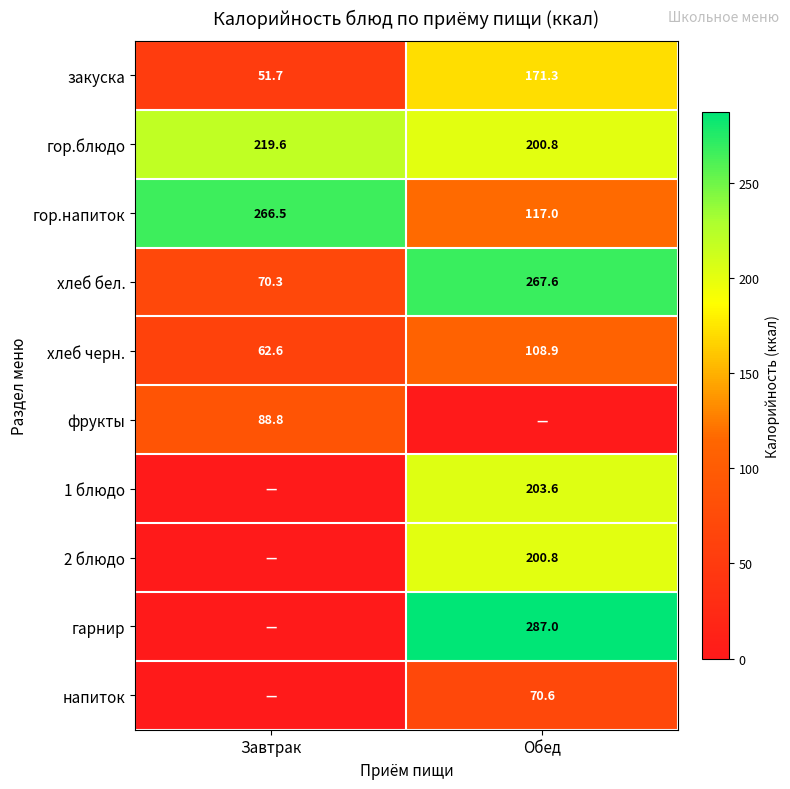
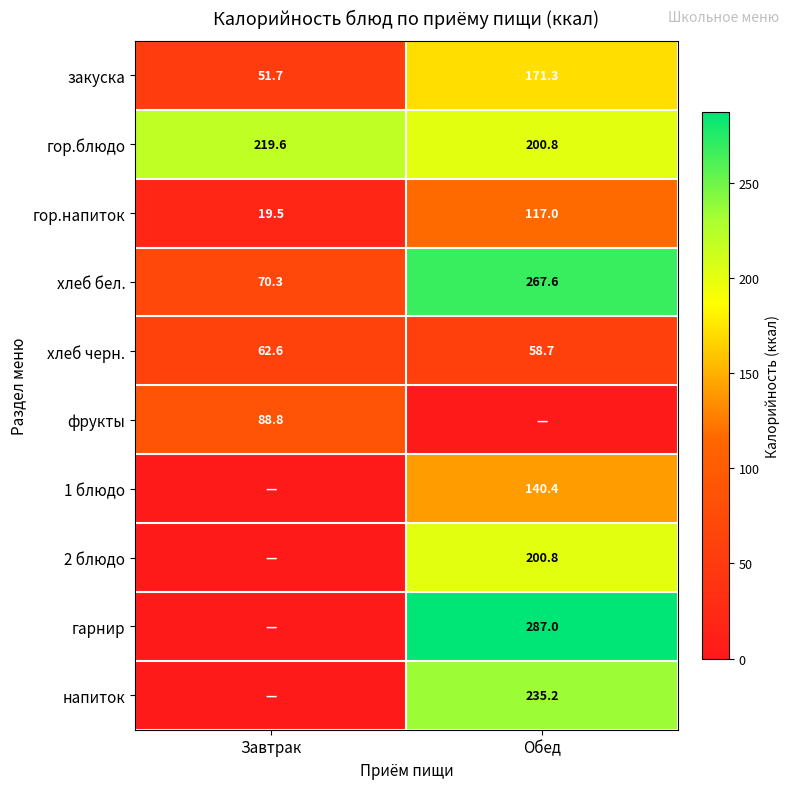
  {
    "закуска": {
      "Завтрак": 51.7,
      "Обед": 171.3
    },
    "гор.блюдо": {
      "Завтрак": 219.6,
      "Обед": 200.8
    },
    "гор.напиток": {
-     "Завтрак": 266.5,
+     "Завтрак": 19.5,
      "Обед": 117.0
    },
    "хлеб бел.": {
      "Завтрак": 70.3,
      "Обед": 267.6
    },
    "хлеб черн.": {
      "Завтрак": 62.6,
-     "Обед": 108.9
+     "Обед": 58.7
    },
    "фрукты": {
      "Завтрак": 88.8
    },
    "1 блюдо": {
-     "Обед": 203.6
+     "Обед": 140.4
    },
    "2 блюдо": {
      "Обед": 200.8
    },
    "гарнир": {
      "Обед": 287.0
    },
    "напиток": {
-     "Обед": 70.6
+     "Обед": 235.2
    }
  }
